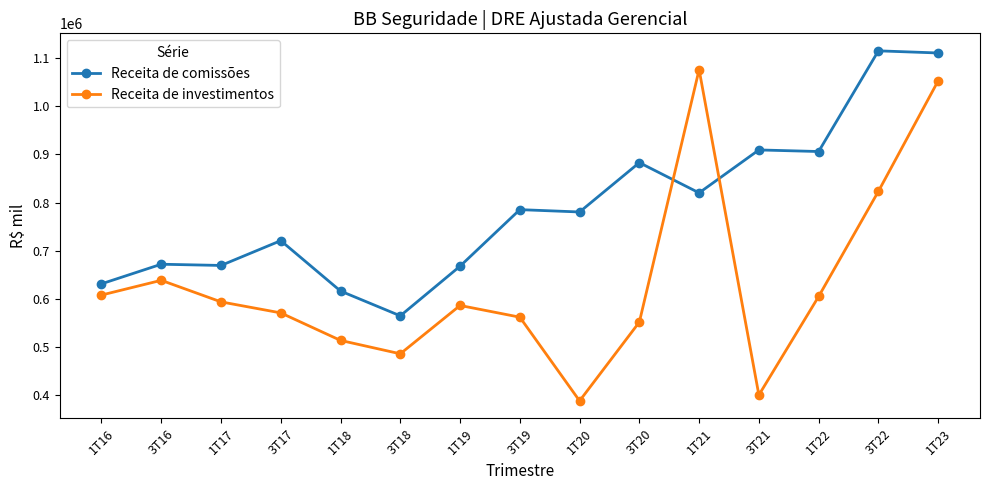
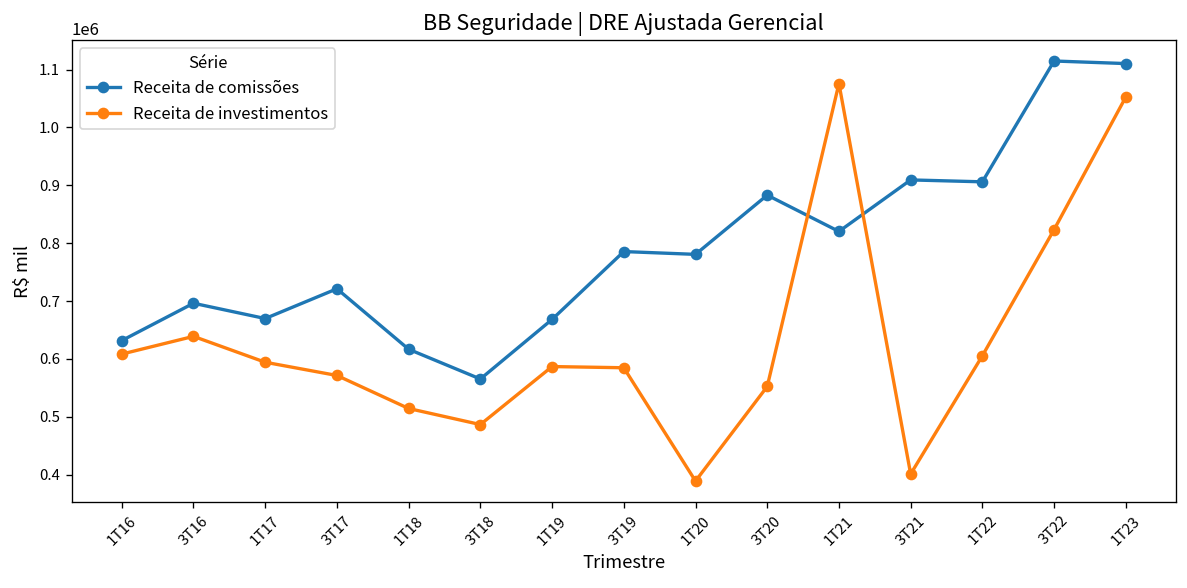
  {
    "Receita de comissões": {
      "1T16": 630000,
-     "3T16": 670000,
+     "3T16": 700000,
      "1T17": 670000,
      "3T17": 720000,
      "1T18": 620000,
      "3T18": 570000,
      "1T19": 670000,
      "3T19": 790000,
      "1T20": 780000,
      "3T20": 880000,
      "1T21": 820000,
      "3T21": 910000,
      "1T22": 910000,
      "3T22": 1110000,
      "1T23": 1110000
    },
    "Receita de investimentos": {
      "1T16": 610000,
      "3T16": 640000,
      "1T17": 590000,
      "3T17": 570000,
      "1T18": 510000,
      "3T18": 490000,
      "1T19": 590000,
-     "3T19": 560000,
+     "3T19": 580000,
      "1T20": 390000,
      "3T20": 550000,
      "1T21": 1080000,
      "3T21": 400000,
      "1T22": 610000,
      "3T22": 820000,
      "1T23": 1050000
    }
  }
